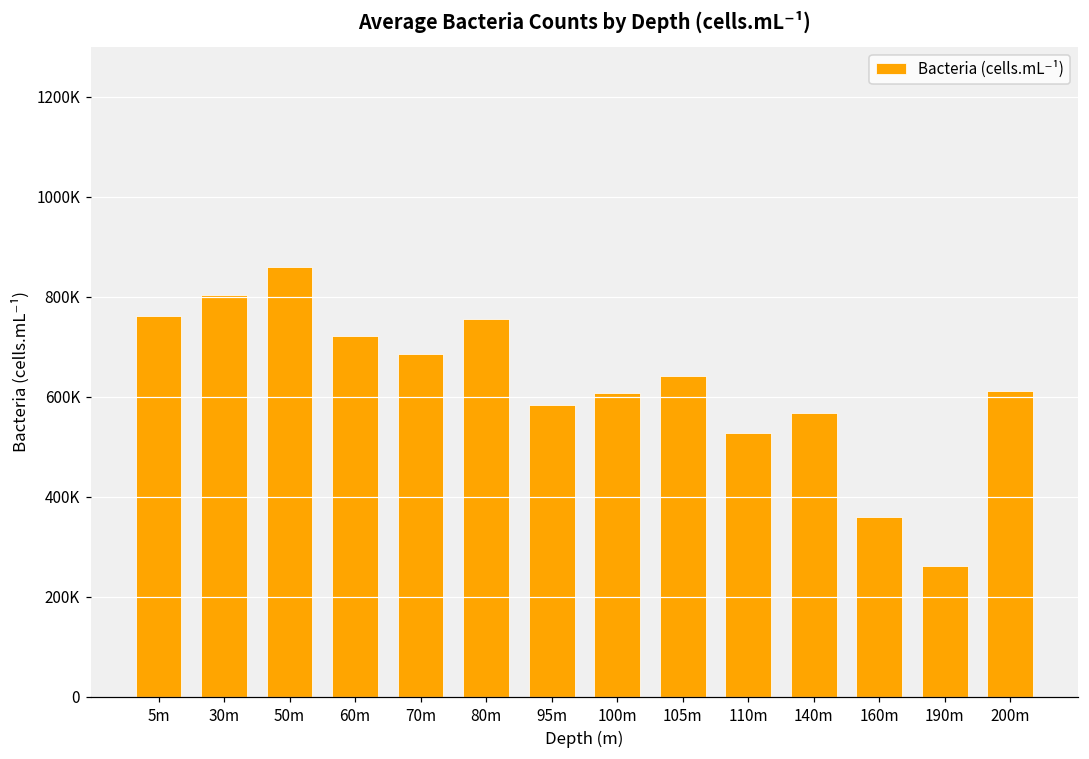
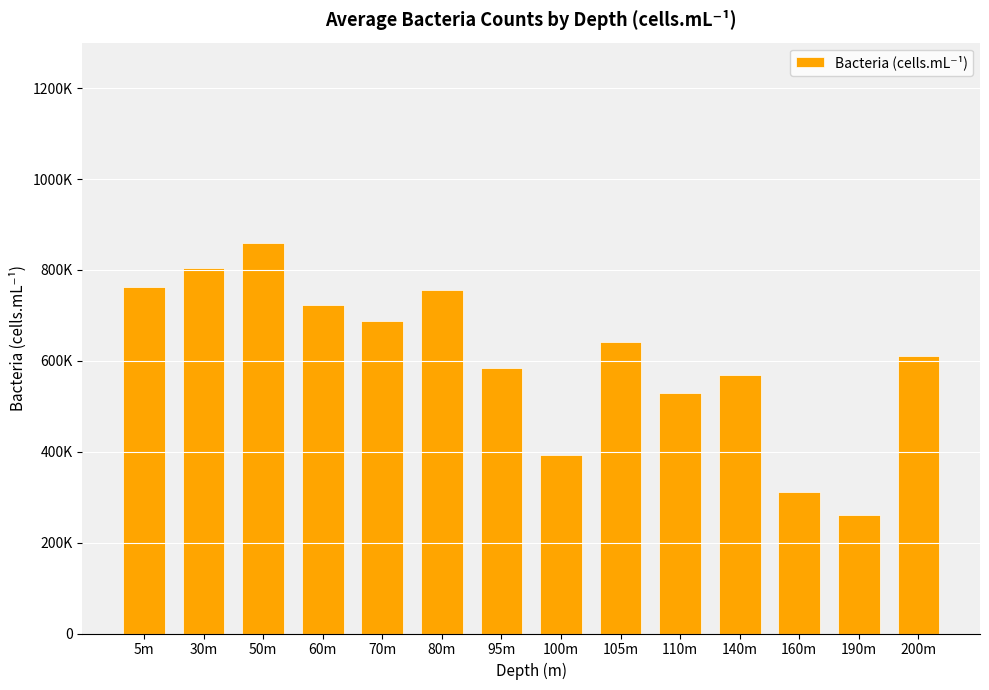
  {
    "5m": 760000,
    "30m": 800000,
    "50m": 860000,
    "60m": 720000,
    "70m": 690000,
    "80m": 760000,
    "95m": 580000,
-   "100m": 610000,
+   "100m": 390000,
    "105m": 640000,
    "110m": 530000,
    "140m": 570000,
-   "160m": 360000,
+   "160m": 310000,
    "190m": 260000,
    "200m": 610000
  }
